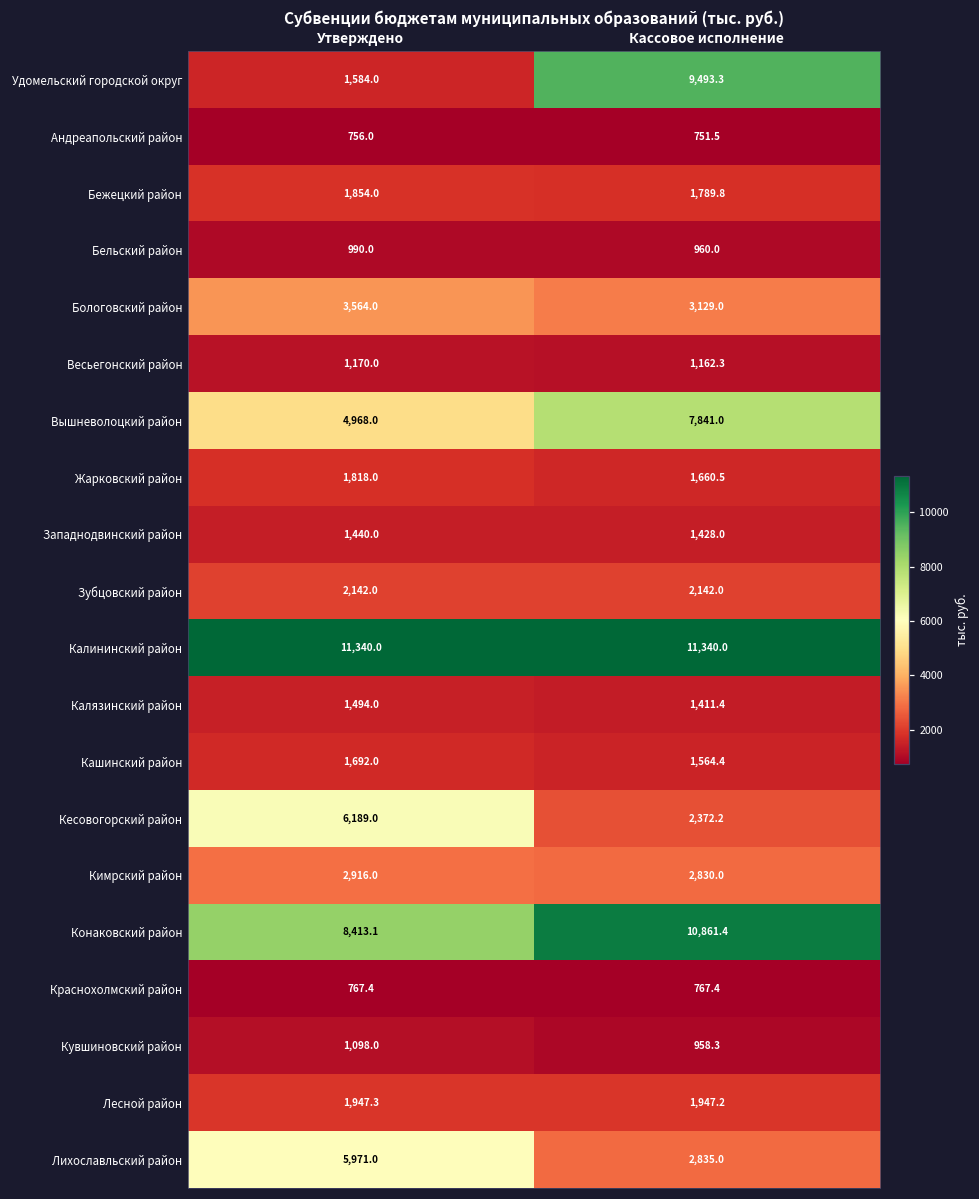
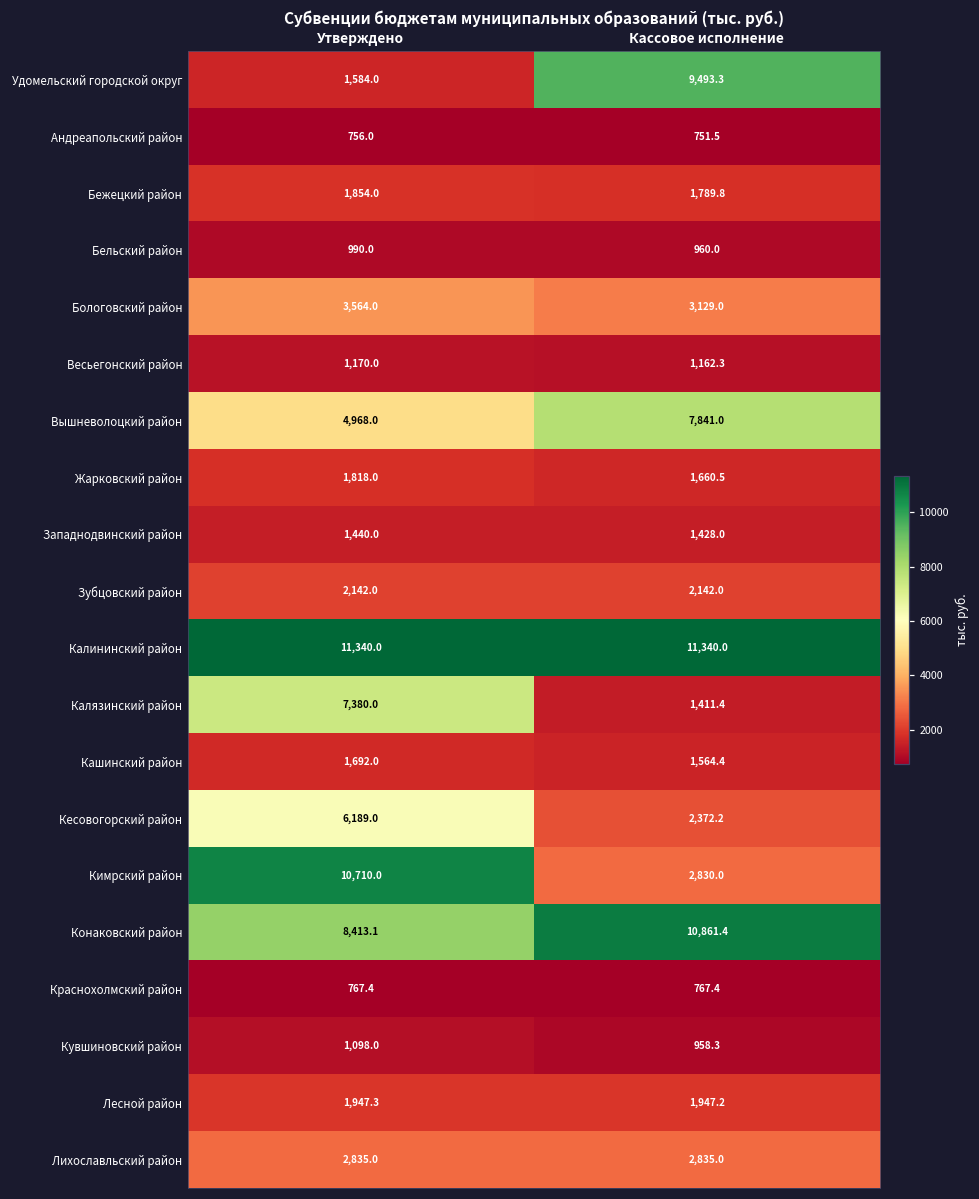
  {
    "Удомельский городской округ": {
      "Утверждено": "1,584.0",
      "Кассовое исполнение": "9,493.3"
    },
    "Андреапольский район": {
      "Утверждено": "756.0",
      "Кассовое исполнение": "751.5"
    },
    "Бежецкий район": {
      "Утверждено": "1,854.0",
      "Кассовое исполнение": "1,789.8"
    },
    "Бельский район": {
      "Утверждено": "990.0",
      "Кассовое исполнение": "960.0"
    },
    "Бологовский район": {
      "Утверждено": "3,564.0",
      "Кассовое исполнение": "3,129.0"
    },
    "Весьегонский район": {
      "Утверждено": "1,170.0",
      "Кассовое исполнение": "1,162.3"
    },
    "Вышневолоцкий район": {
      "Утверждено": "4,968.0",
      "Кассовое исполнение": "7,841.0"
    },
    "Жарковский район": {
      "Утверждено": "1,818.0",
      "Кассовое исполнение": "1,660.5"
    },
    "Западнодвинский район": {
      "Утверждено": "1,440.0",
      "Кассовое исполнение": "1,428.0"
    },
    "Зубцовский район": {
      "Утверждено": "2,142.0",
      "Кассовое исполнение": "2,142.0"
    },
    "Калининский район": {
      "Утверждено": "11,340.0",
      "Кассовое исполнение": "11,340.0"
    },
    "Калязинский район": {
-     "Утверждено": "1,494.0",
+     "Утверждено": "7,380.0",
      "Кассовое исполнение": "1,411.4"
    },
    "Кашинский район": {
      "Утверждено": "1,692.0",
      "Кассовое исполнение": "1,564.4"
    },
    "Кесовогорский район": {
      "Утверждено": "6,189.0",
      "Кассовое исполнение": "2,372.2"
    },
    "Кимрский район": {
-     "Утверждено": "2,916.0",
+     "Утверждено": "10,710.0",
      "Кассовое исполнение": "2,830.0"
    },
    "Конаковский район": {
      "Утверждено": "8,413.1",
      "Кассовое исполнение": "10,861.4"
    },
    "Краснохолмский район": {
      "Утверждено": "767.4",
      "Кассовое исполнение": "767.4"
    },
    "Кувшиновский район": {
      "Утверждено": "1,098.0",
      "Кассовое исполнение": "958.3"
    },
    "Лесной район": {
      "Утверждено": "1,947.3",
      "Кассовое исполнение": "1,947.2"
    },
    "Лихославльский район": {
-     "Утверждено": "5,971.0",
+     "Утверждено": "2,835.0",
      "Кассовое исполнение": "2,835.0"
    }
  }
